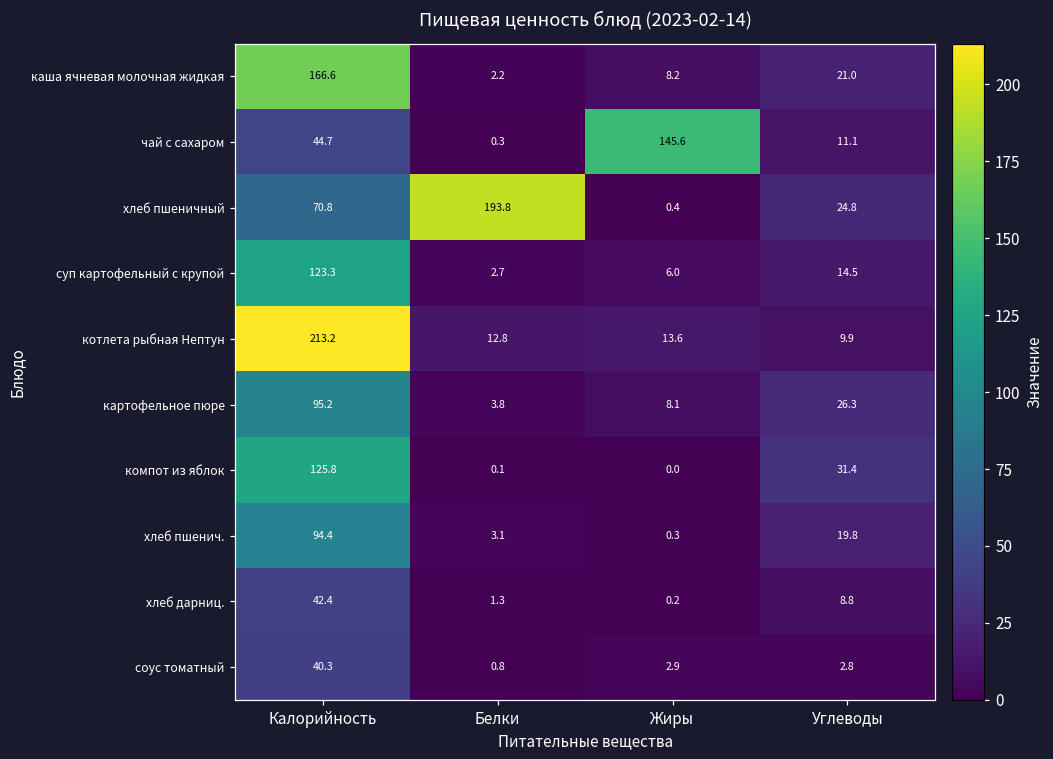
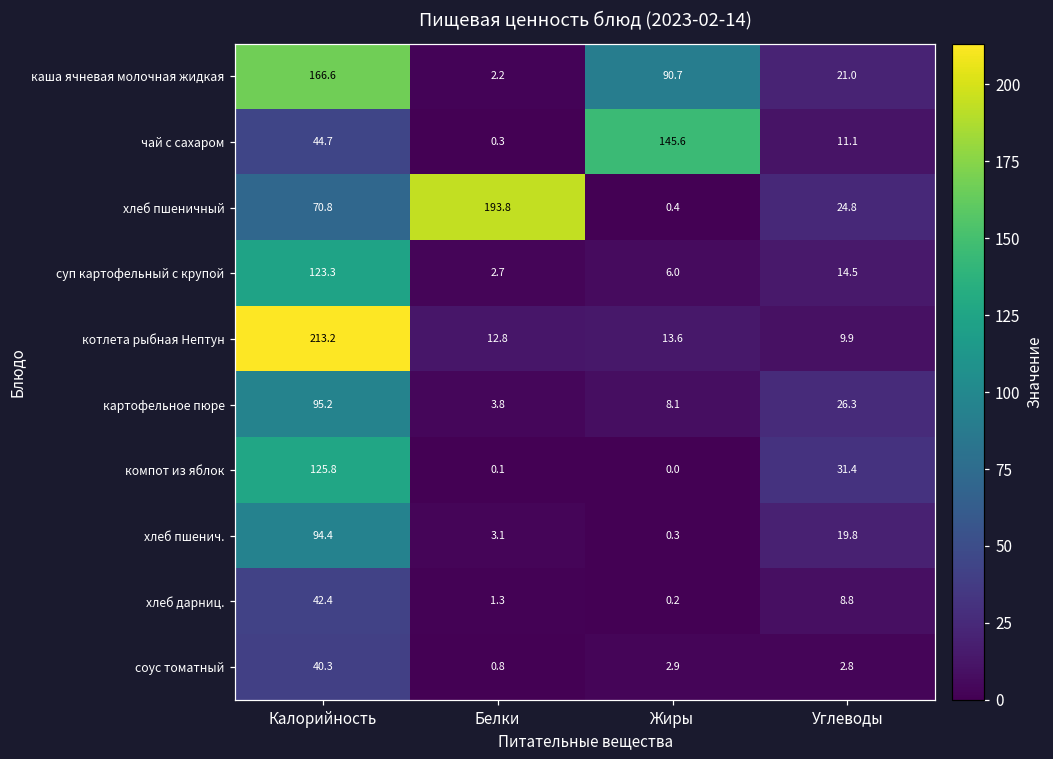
  {
    "каша ячневая молочная жидкая": {
      "Калорийность": 166.6,
      "Белки": 2.2,
-     "Жиры": 8.2,
+     "Жиры": 90.7,
      "Углеводы": 21.0
    },
    "чай с сахаром": {
      "Калорийность": 44.7,
      "Белки": 0.3,
      "Жиры": 145.6,
      "Углеводы": 11.1
    },
    "хлеб пшеничный": {
      "Калорийность": 70.8,
      "Белки": 193.8,
      "Жиры": 0.4,
      "Углеводы": 24.8
    },
    "суп картофельный с крупой": {
      "Калорийность": 123.3,
      "Белки": 2.7,
      "Жиры": 6.0,
      "Углеводы": 14.5
    },
    "котлета рыбная Нептун": {
      "Калорийность": 213.2,
      "Белки": 12.8,
      "Жиры": 13.6,
      "Углеводы": 9.9
    },
    "картофельное пюре": {
      "Калорийность": 95.2,
      "Белки": 3.8,
      "Жиры": 8.1,
      "Углеводы": 26.3
    },
    "компот из яблок": {
      "Калорийность": 125.8,
      "Белки": 0.1,
      "Жиры": 0.0,
      "Углеводы": 31.4
    },
    "хлеб пшенич.": {
      "Калорийность": 94.4,
      "Белки": 3.1,
      "Жиры": 0.3,
      "Углеводы": 19.8
    },
    "хлеб дарниц.": {
      "Калорийность": 42.4,
      "Белки": 1.3,
      "Жиры": 0.2,
      "Углеводы": 8.8
    },
    "соус томатный": {
      "Калорийность": 40.3,
      "Белки": 0.8,
      "Жиры": 2.9,
      "Углеводы": 2.8
    }
  }
